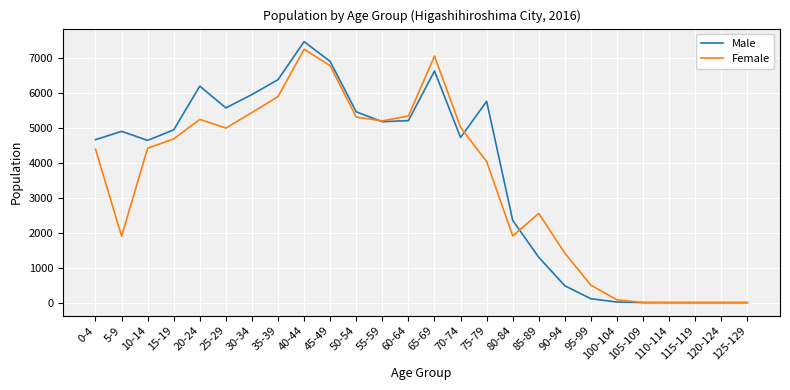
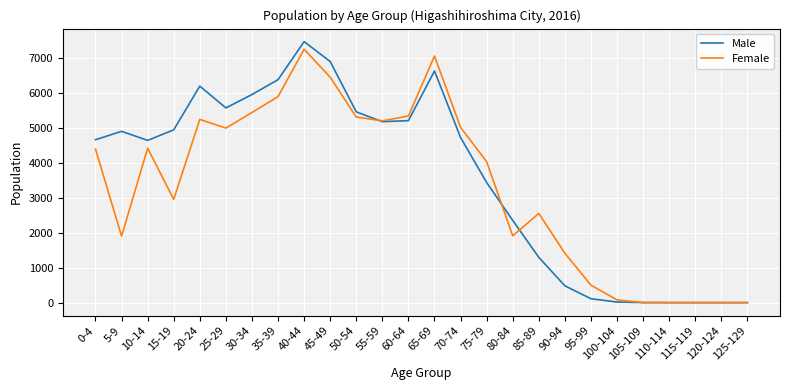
  {
    "Male": {
      "0-4": 4700,
      "5-9": 4900,
      "10-14": 4600,
      "15-19": 4900,
      "20-24": 6200,
      "25-29": 5600,
      "30-34": 6000,
      "35-39": 6400,
      "40-44": 7500,
      "45-49": 6900,
      "50-54": 5500,
      "60-64": 5200,
      "65-69": 6600,
      "70-74": 4700,
-     "75-79": 5800,
+     "75-79": 3400,
      "80-84": 2400,
      "85-89": 1300,
      "90-94": 500,
      "95-99": 100
    },
    "Female": {
      "0-4": 4400,
      "5-9": 1900,
      "10-14": 4400,
-     "15-19": 4700,
+     "15-19": 3000,
      "20-24": 5200,
      "25-29": 5000,
      "30-34": 5400,
      "35-39": 5900,
      "40-44": 7300,
-     "45-49": 6800,
+     "45-49": 6500,
      "50-54": 5300,
      "60-64": 5300,
      "65-69": 7100,
      "70-74": 5000,
      "75-79": 4000,
      "80-84": 1900,
      "85-89": 2600,
      "90-94": 1400,
      "95-99": 500
    }
  }
